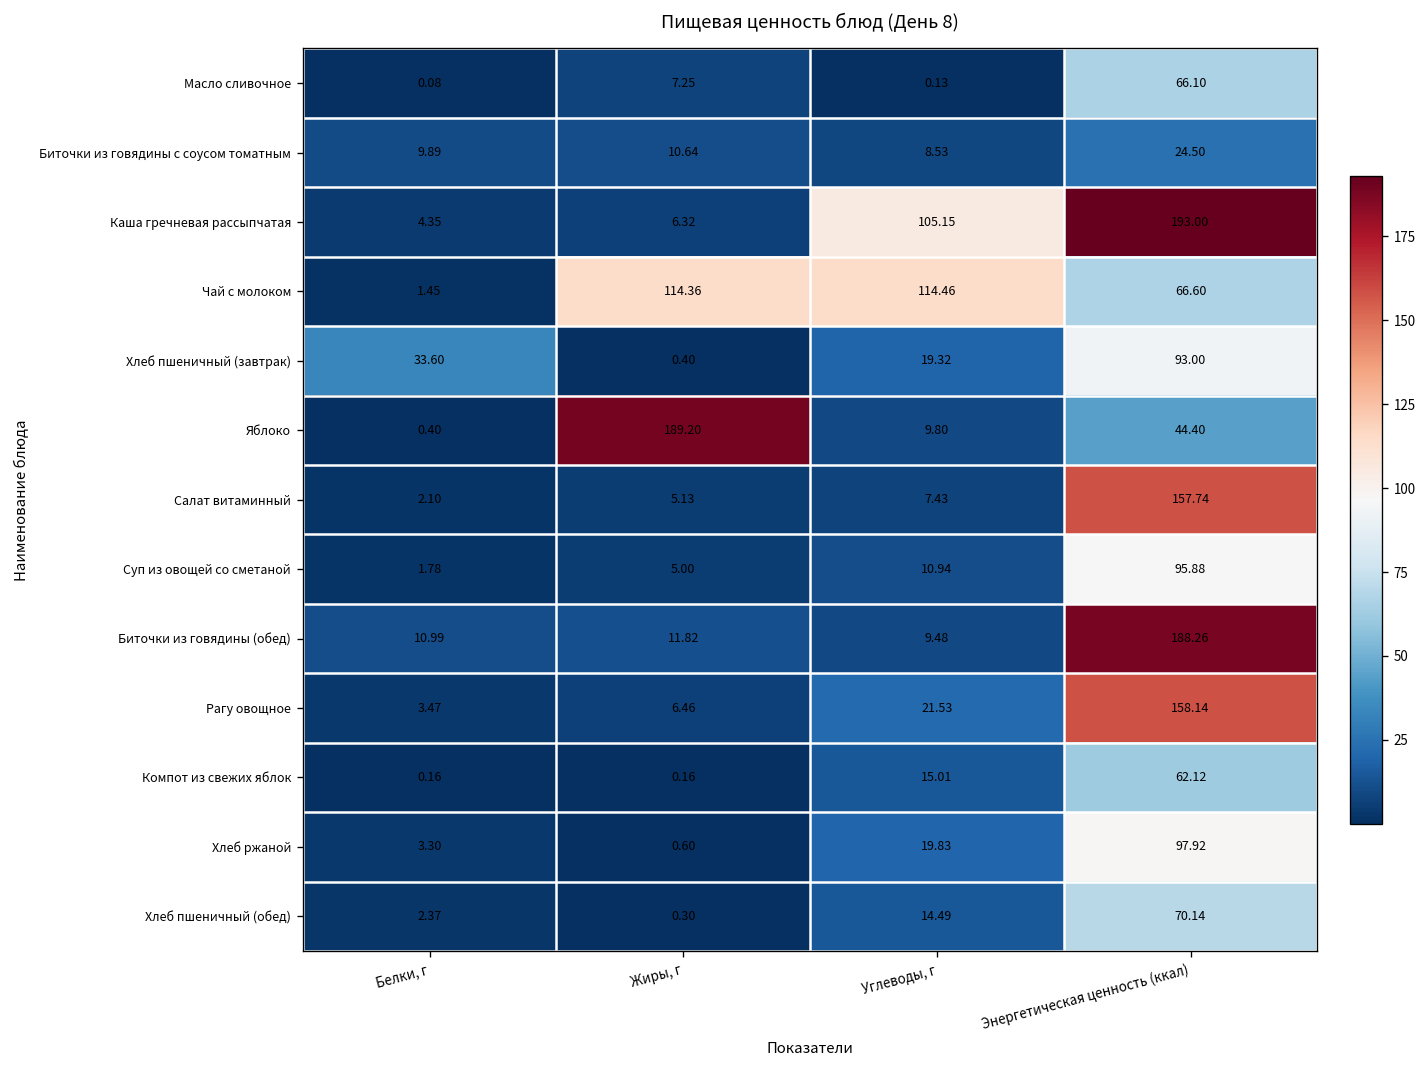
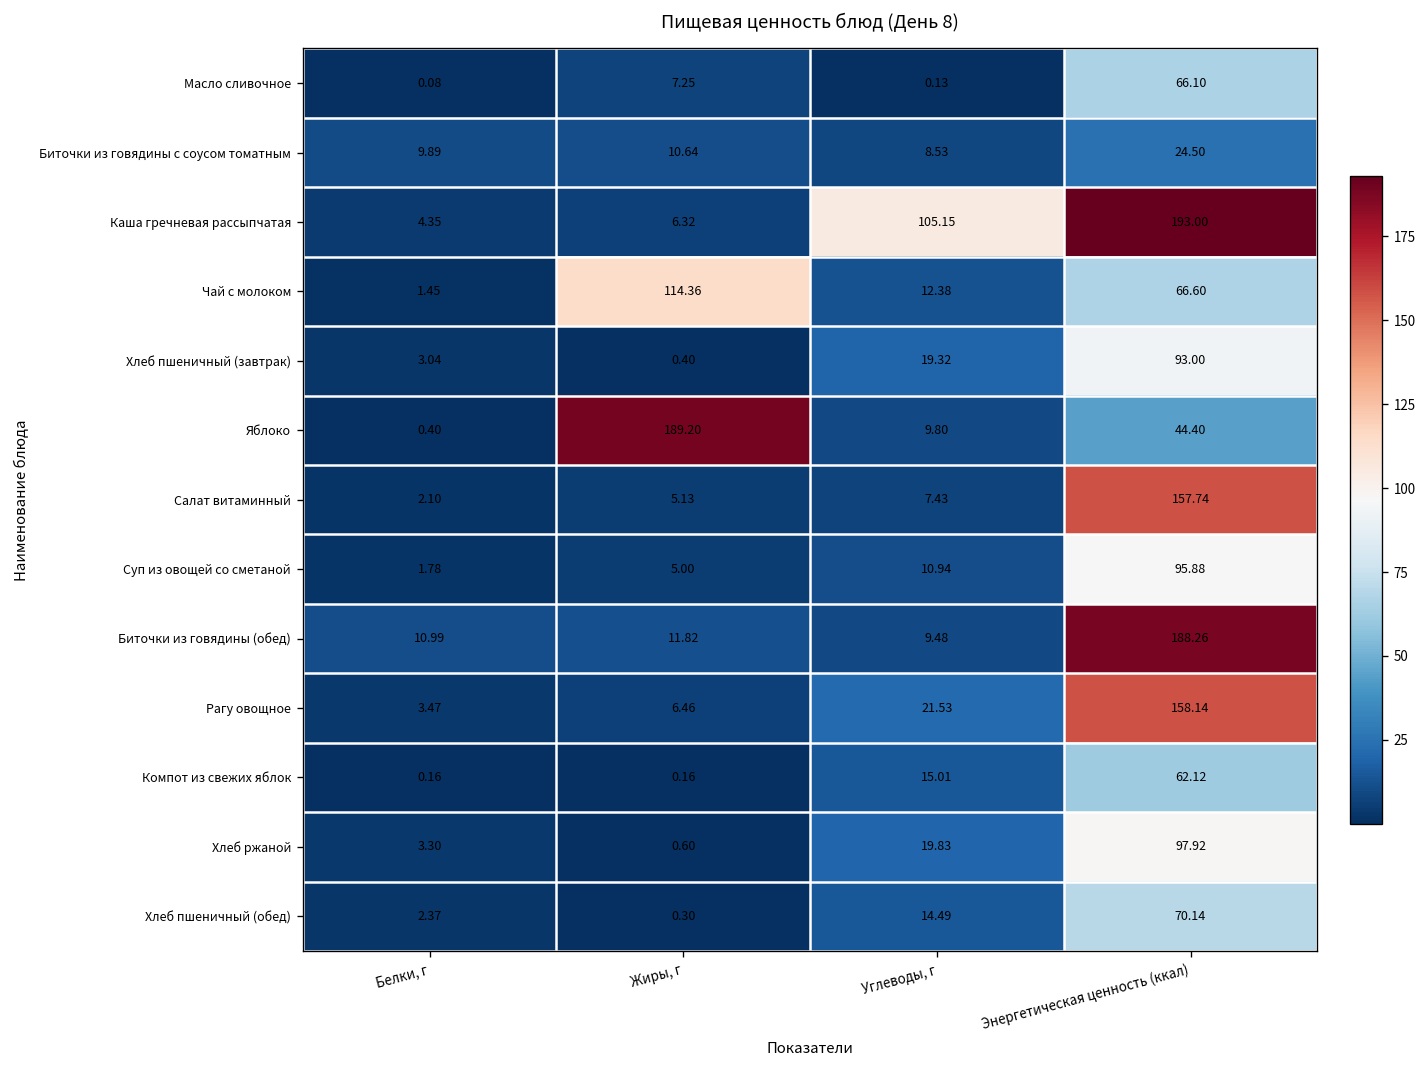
  {
    "Масло сливочное": {
      "Белки, г": 0.08,
      "Жиры, г": 7.25,
      "Углеводы, г": 0.13,
      "Энергетическая ценность (ккал)": 66.10
    },
    "Биточки из говядины с соусом томатным": {
      "Белки, г": 9.89,
      "Жиры, г": 10.64,
      "Углеводы, г": 8.53,
      "Энергетическая ценность (ккал)": 24.50
    },
    "Каша гречневая рассыпчатая": {
      "Белки, г": 4.35,
      "Жиры, г": 6.32,
      "Углеводы, г": 105.15,
      "Энергетическая ценность (ккал)": 193.00
    },
    "Чай с молоком": {
      "Белки, г": 1.45,
      "Жиры, г": 114.36,
-     "Углеводы, г": 114.46,
+     "Углеводы, г": 12.38,
      "Энергетическая ценность (ккал)": 66.60
    },
    "Хлеб пшеничный (завтрак)": {
-     "Белки, г": 33.60,
+     "Белки, г": 3.04,
      "Жиры, г": 0.40,
      "Углеводы, г": 19.32,
      "Энергетическая ценность (ккал)": 93.00
    },
    "Яблоко": {
      "Белки, г": 0.40,
      "Жиры, г": 189.20,
      "Углеводы, г": 9.80,
      "Энергетическая ценность (ккал)": 44.40
    },
    "Салат витаминный": {
      "Белки, г": 2.10,
      "Жиры, г": 5.13,
      "Углеводы, г": 7.43,
      "Энергетическая ценность (ккал)": 157.74
    },
    "Суп из овощей со сметаной": {
      "Белки, г": 1.78,
      "Жиры, г": 5.00,
      "Углеводы, г": 10.94,
      "Энергетическая ценность (ккал)": 95.88
    },
    "Биточки из говядины (обед)": {
      "Белки, г": 10.99,
      "Жиры, г": 11.82,
      "Углеводы, г": 9.48,
      "Энергетическая ценность (ккал)": 188.26
    },
    "Рагу овощное": {
      "Белки, г": 3.47,
      "Жиры, г": 6.46,
      "Углеводы, г": 21.53,
      "Энергетическая ценность (ккал)": 158.14
    },
    "Компот из свежих яблок": {
      "Белки, г": 0.16,
      "Жиры, г": 0.16,
      "Углеводы, г": 15.01,
      "Энергетическая ценность (ккал)": 62.12
    },
    "Хлеб ржаной": {
      "Белки, г": 3.30,
      "Жиры, г": 0.60,
      "Углеводы, г": 19.83,
      "Энергетическая ценность (ккал)": 97.92
    },
    "Хлеб пшеничный (обед)": {
      "Белки, г": 2.37,
      "Жиры, г": 0.30,
      "Углеводы, г": 14.49,
      "Энергетическая ценность (ккал)": 70.14
    }
  }
